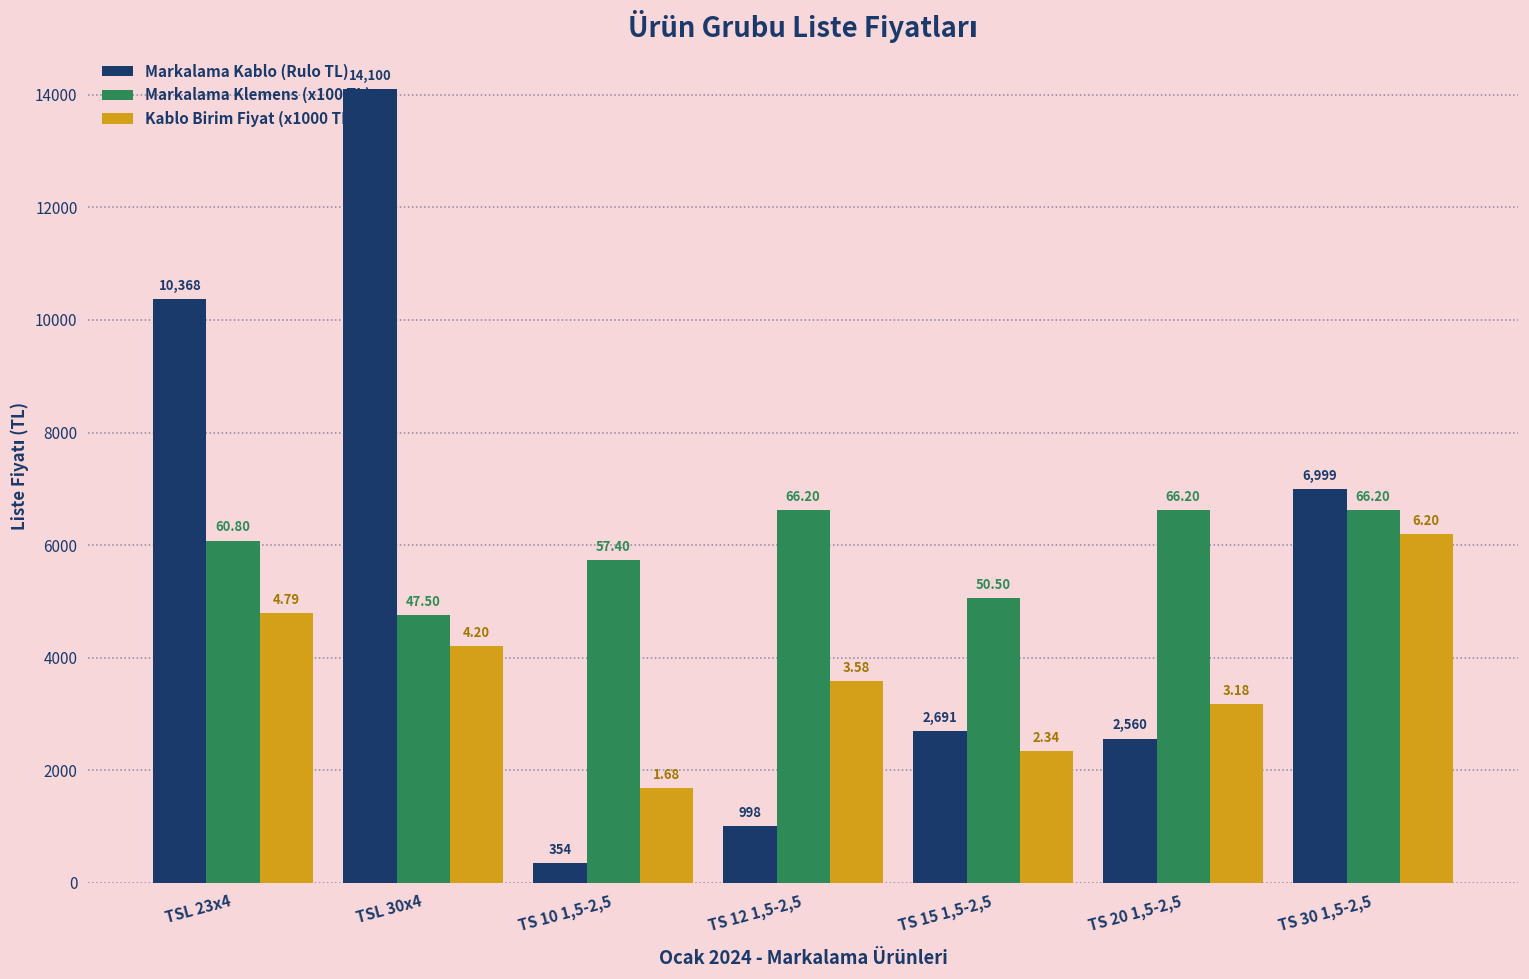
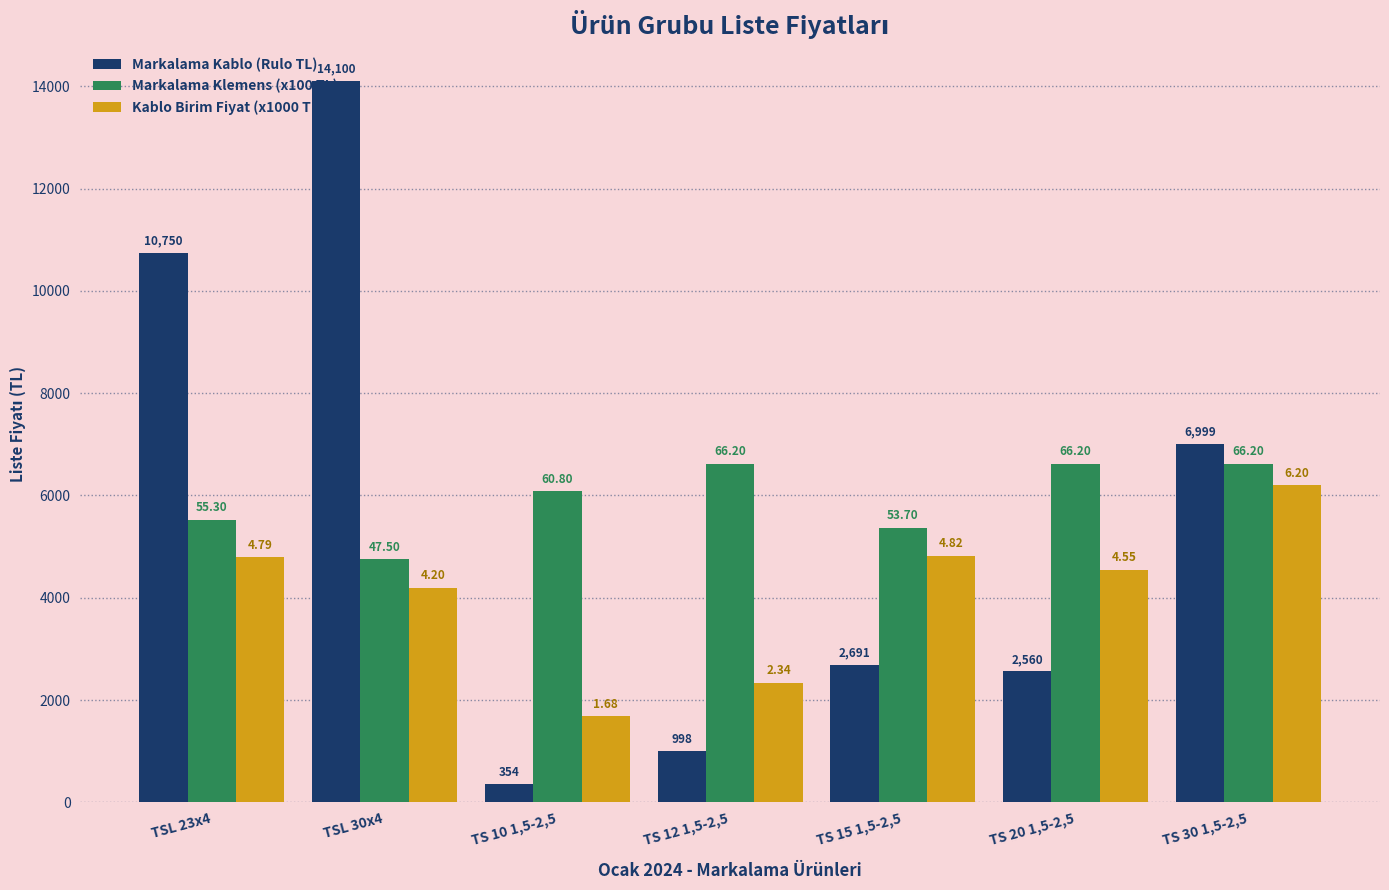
  {
    "Markalama Kablo (Rulo TL)": {
-     "TSL 23x4": "10,368",
+     "TSL 23x4": "10,750",
      "TSL 30x4": "14,100",
      "TS 10 1,5-2,5": "354",
      "TS 12 1,5-2,5": "998",
      "TS 15 1,5-2,5": "2,691",
      "TS 20 1,5-2,5": "2,560",
      "TS 30 1,5-2,5": "6,999"
    },
    "Markalama Klemens (x100 TL)": {
-     "TSL 23x4": "60.80",
-     "TS 10 1,5-2,5": "57.40",
-     "TS 15 1,5-2,5": "50.50"
+     "TSL 23x4": "55.30",
+     "TS 10 1,5-2,5": "60.80",
+     "TS 15 1,5-2,5": "53.70"
    },
    "Kablo Birim Fiyat (x1000 TL/Ad.)": {
-     "TS 12 1,5-2,5": "3.58",
-     "TS 15 1,5-2,5": "2.34",
-     "TS 20 1,5-2,5": "3.18"
+     "TS 12 1,5-2,5": "2.34",
+     "TS 15 1,5-2,5": "4.82",
+     "TS 20 1,5-2,5": "4.55"
    }
  }
